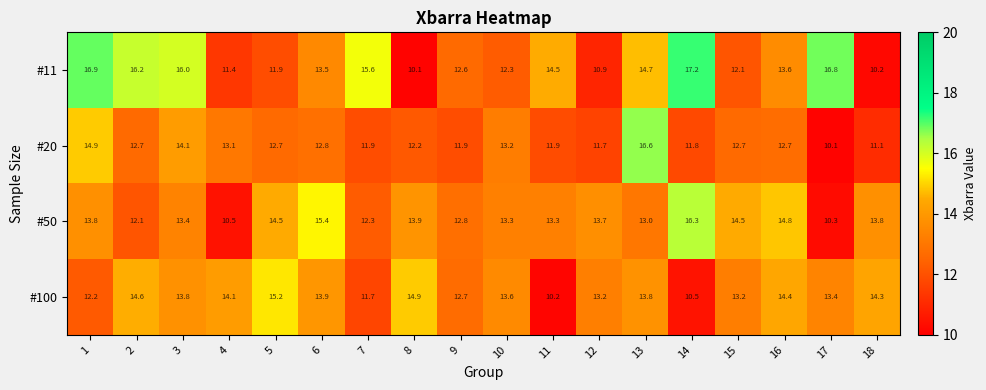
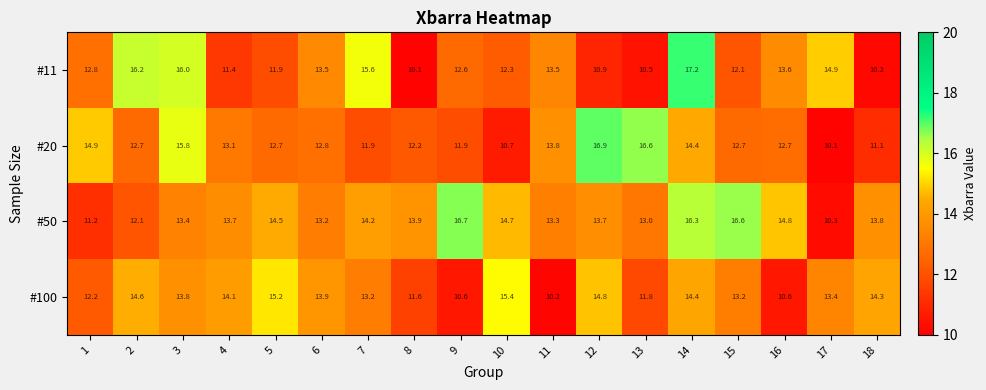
  {
    "#11": {
-     "1": 16.9,
+     "1": 12.8,
      "2": 16.2,
      "3": 16.0,
      "4": 11.4,
      "5": 11.9,
      "6": 13.5,
      "7": 15.6,
      "8": 10.1,
      "9": 12.6,
      "10": 12.3,
-     "11": 14.5,
+     "11": 13.5,
      "12": 10.9,
-     "13": 14.7,
+     "13": 10.5,
      "14": 17.2,
      "15": 12.1,
      "16": 13.6,
-     "17": 16.8,
+     "17": 14.9,
      "18": 10.2
    },
    "#20": {
      "1": 14.9,
      "2": 12.7,
-     "3": 14.1,
+     "3": 15.8,
      "4": 13.1,
      "5": 12.7,
      "6": 12.8,
      "7": 11.9,
      "8": 12.2,
      "9": 11.9,
-     "10": 13.2,
-     "11": 11.9,
-     "12": 11.7,
+     "10": 10.7,
+     "11": 13.8,
+     "12": 16.9,
      "13": 16.6,
-     "14": 11.8,
+     "14": 14.4,
      "15": 12.7,
      "16": 12.7,
      "17": 10.1,
      "18": 11.1
    },
    "#50": {
-     "1": 13.8,
+     "1": 11.2,
      "2": 12.1,
      "3": 13.4,
-     "4": 10.5,
+     "4": 13.7,
      "5": 14.5,
-     "6": 15.4,
-     "7": 12.3,
+     "6": 13.2,
+     "7": 14.2,
      "8": 13.9,
-     "9": 12.8,
-     "10": 13.3,
+     "9": 16.7,
+     "10": 14.7,
      "11": 13.3,
      "12": 13.7,
      "13": 13.0,
      "14": 16.3,
-     "15": 14.5,
+     "15": 16.6,
      "16": 14.8,
      "17": 10.3,
      "18": 13.8
    },
    "#100": {
      "1": 12.2,
      "2": 14.6,
      "3": 13.8,
      "4": 14.1,
      "5": 15.2,
      "6": 13.9,
-     "7": 11.7,
-     "8": 14.9,
-     "9": 12.7,
-     "10": 13.6,
+     "7": 13.2,
+     "8": 11.6,
+     "9": 10.6,
+     "10": 15.4,
      "11": 10.2,
-     "12": 13.2,
-     "13": 13.8,
-     "14": 10.5,
+     "12": 14.8,
+     "13": 11.8,
+     "14": 14.4,
      "15": 13.2,
-     "16": 14.4,
+     "16": 10.6,
      "17": 13.4,
      "18": 14.3
    }
  }
